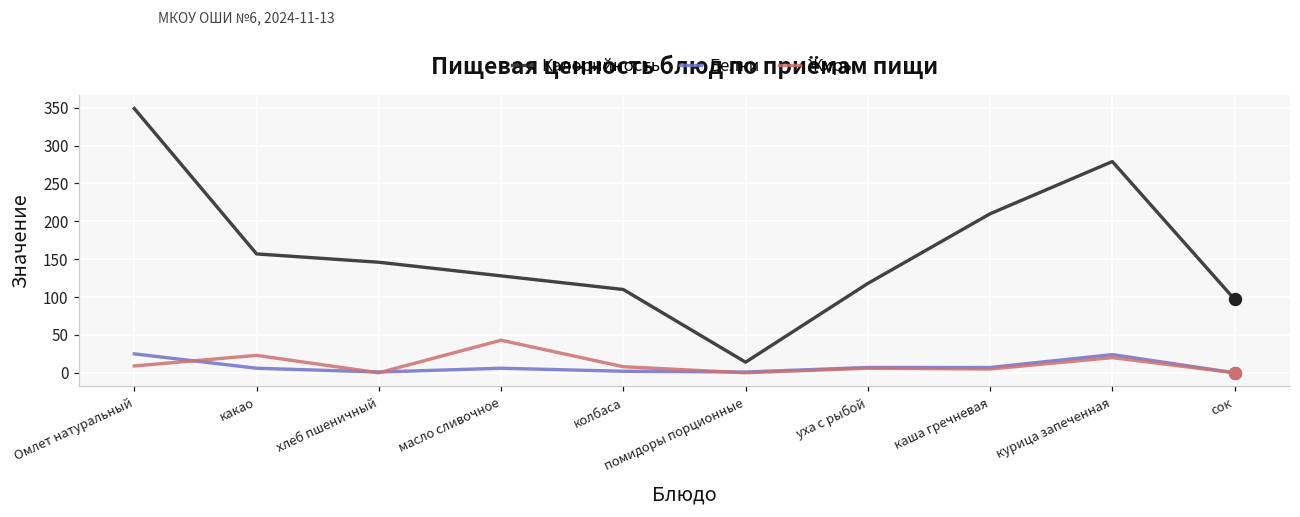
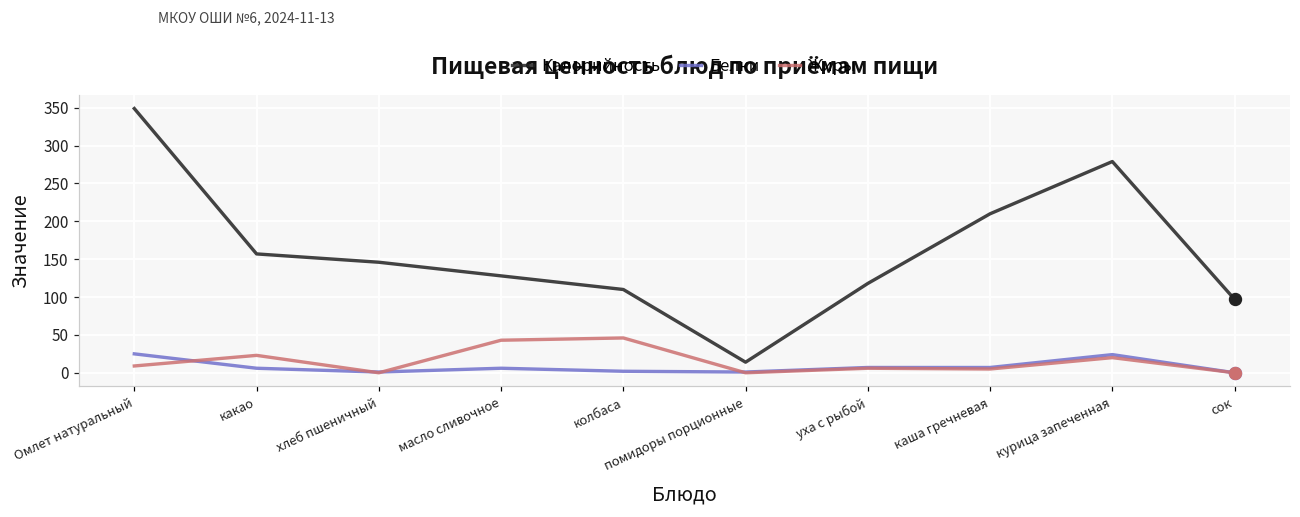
  {
    "Жиры": {
      "Омлет натуральный": 10,
      "какао": 20,
      "масло сливочное": 40,
-     "колбаса": 10,
+     "колбаса": 50,
      "курица запеченная": 20
    }
  }
